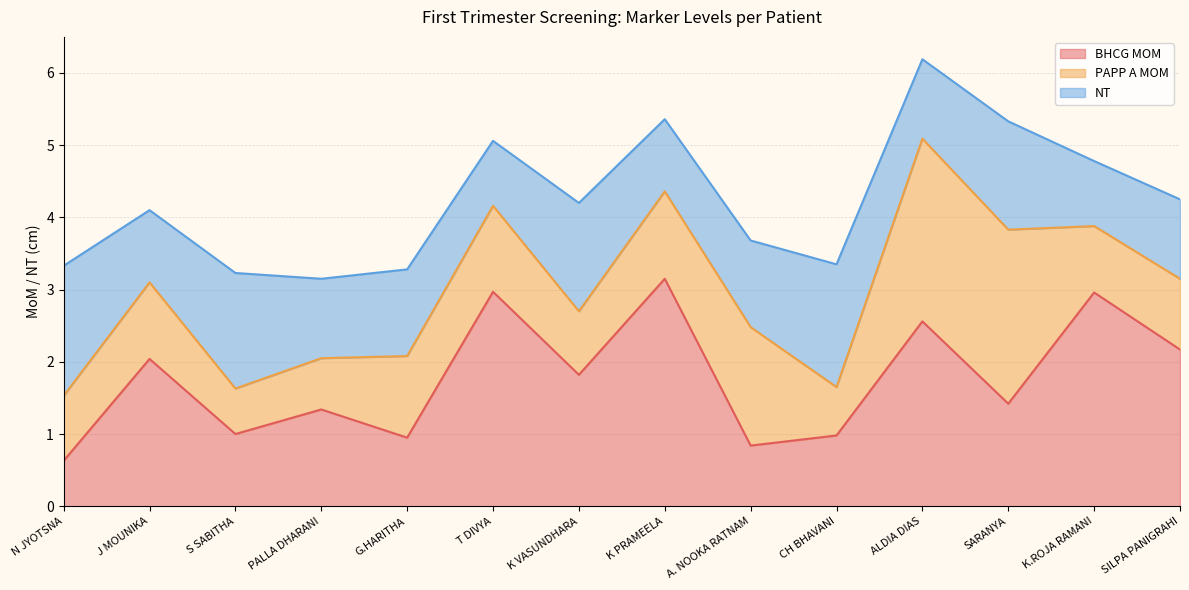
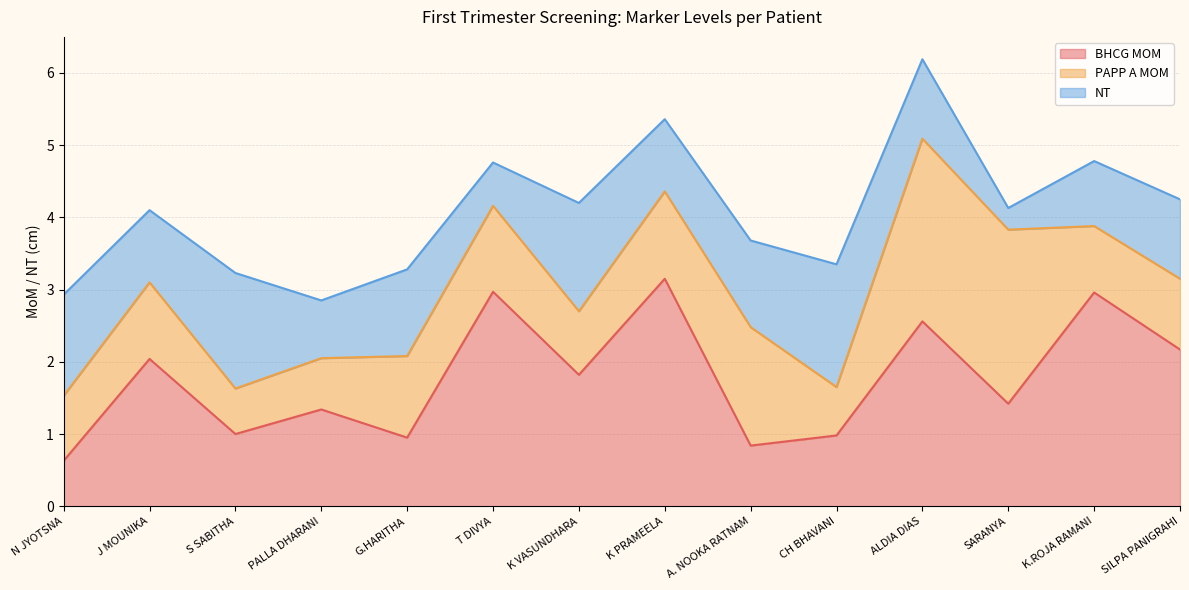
  {
    "NT": {
-     "N JYOTSNA": 1.8,
+     "N JYOTSNA": 1.4,
      "J MOUNIKA": 1.0,
      "S SABITHA": 1.6,
-     "PALLA DHARANI": 1.1,
+     "PALLA DHARANI": 0.8,
      "G.HARITHA": 1.2,
-     "T DIVYA": 0.9,
+     "T DIVYA": 0.6,
      "K VASUNDHARA": 1.5,
      "K PRAMEELA": 1.0,
      "A. NOOKA RATNAM": 1.2,
      "CH BHAVANI": 1.7,
      "ALDIA DIAS": 1.1,
-     "SARANYA": 1.5,
+     "SARANYA": 0.3,
      "K.ROJA RAMANI": 0.9,
      "SILPA PANIGRAHI": 1.1
    }
  }
